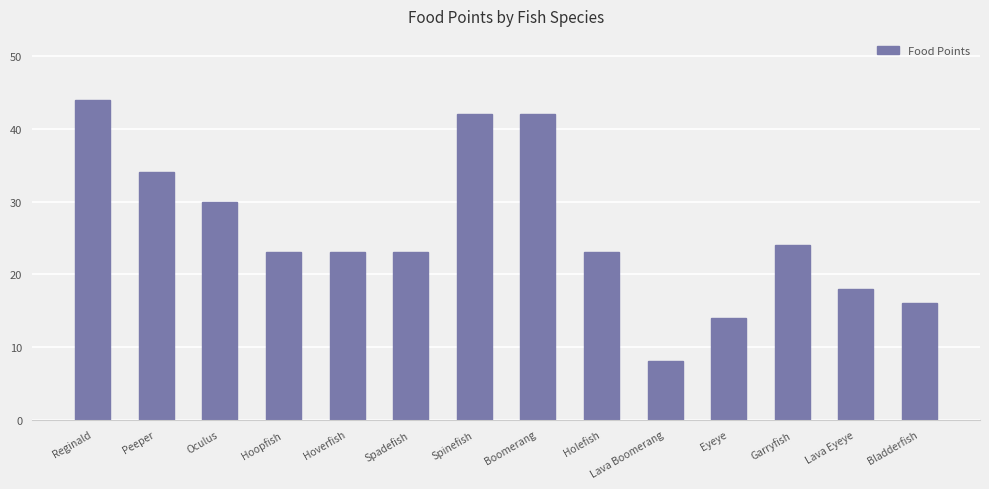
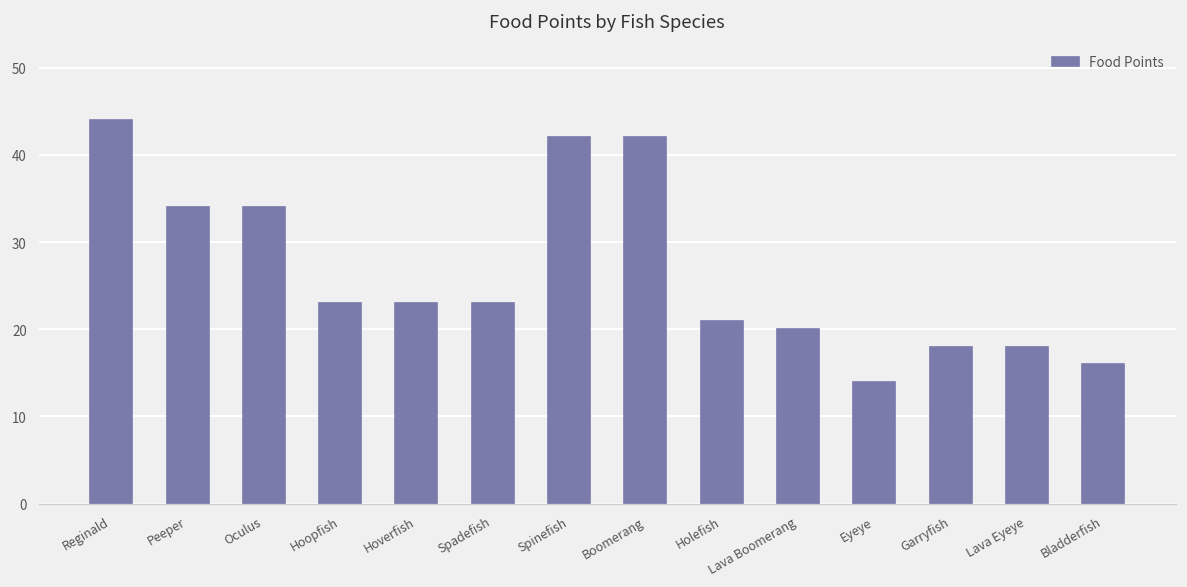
  {
    "Reginald": 44,
    "Peeper": 34,
-   "Oculus": 30,
+   "Oculus": 34,
    "Hoopfish": 23,
    "Hoverfish": 23,
    "Spadefish": 23,
    "Spinefish": 42,
    "Boomerang": 42,
-   "Holefish": 23,
-   "Lava Boomerang": 8,
+   "Holefish": 21,
+   "Lava Boomerang": 20,
    "Eyeye": 14,
-   "Garryfish": 24,
+   "Garryfish": 18,
    "Lava Eyeye": 18,
    "Bladderfish": 16
  }
